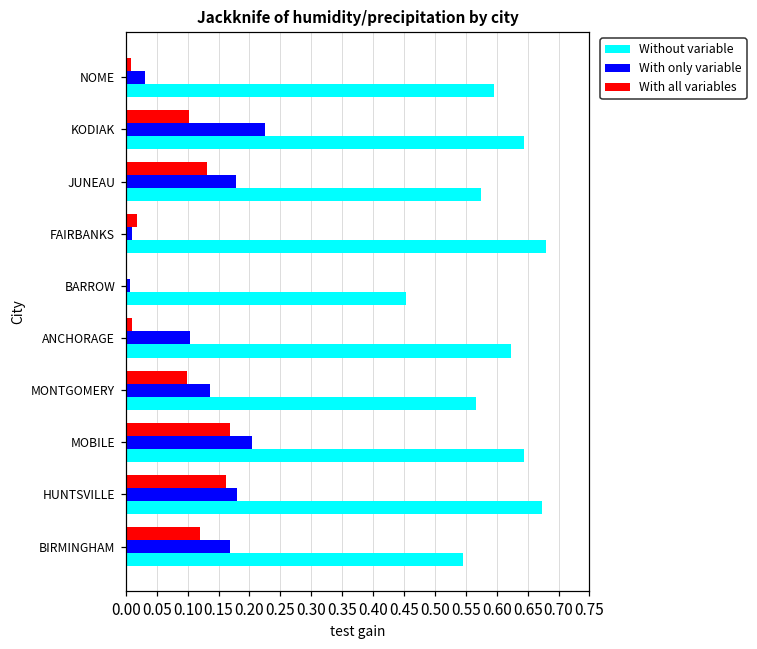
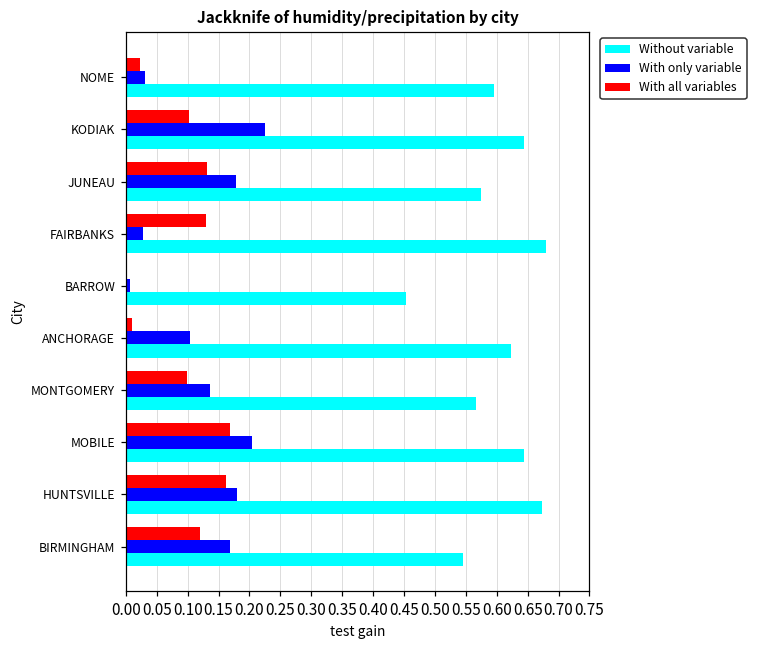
  {
    "Without variable": {
      "NOME": 0.60,
      "KODIAK": 0.64,
      "JUNEAU": 0.57,
      "FAIRBANKS": 0.68,
      "BARROW": 0.45,
      "ANCHORAGE": 0.62,
      "MONTGOMERY": 0.57,
      "MOBILE": 0.64,
      "HUNTSVILLE": 0.67,
      "BIRMINGHAM": 0.55
    },
    "With only variable": {
      "NOME": 0.03,
      "KODIAK": 0.23,
      "JUNEAU": 0.18,
-     "FAIRBANKS": 0.01,
+     "FAIRBANKS": 0.03,
      "BARROW": 0.01,
      "ANCHORAGE": 0.10,
      "MONTGOMERY": 0.14,
      "MOBILE": 0.20,
      "HUNTSVILLE": 0.18,
      "BIRMINGHAM": 0.17
    },
    "With all variables": {
-     "NOME": 0.01,
+     "NOME": 0.02,
      "KODIAK": 0.10,
      "JUNEAU": 0.13,
-     "FAIRBANKS": 0.02,
+     "FAIRBANKS": 0.13,
      "ANCHORAGE": 0.01,
      "MONTGOMERY": 0.10,
      "MOBILE": 0.17,
      "HUNTSVILLE": 0.16,
      "BIRMINGHAM": 0.12
    }
  }
